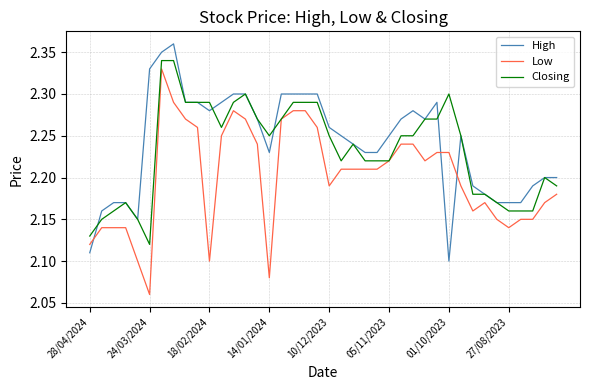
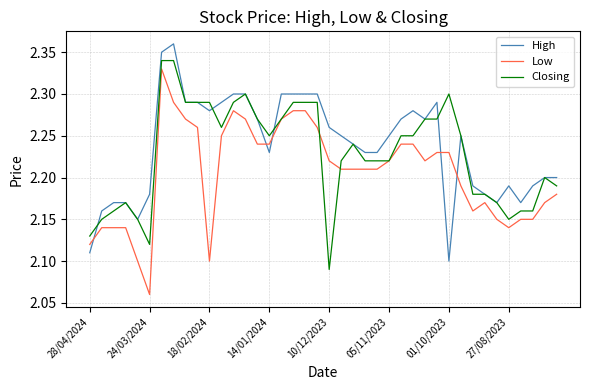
  {
    "High": {
      "28/04/2024": 2.11,
-     "24/03/2024": 2.33,
+     "24/03/2024": 2.18,
      "18/02/2024": 2.28,
      "14/01/2024": 2.23,
      "10/12/2023": 2.26,
      "05/11/2023": 2.25,
      "01/10/2023": 2.10,
-     "27/08/2023": 2.17
+     "27/08/2023": 2.19
    },
    "Low": {
      "28/04/2024": 2.12,
      "24/03/2024": 2.06,
      "18/02/2024": 2.10,
-     "14/01/2024": 2.08,
-     "10/12/2023": 2.19,
+     "14/01/2024": 2.24,
+     "10/12/2023": 2.22,
      "01/10/2023": 2.23,
      "27/08/2023": 2.14
    },
    "Closing": {
      "28/04/2024": 2.13,
      "24/03/2024": 2.12,
      "18/02/2024": 2.29,
      "14/01/2024": 2.25,
-     "10/12/2023": 2.25,
+     "10/12/2023": 2.09,
      "01/10/2023": 2.30,
-     "27/08/2023": 2.16
+     "27/08/2023": 2.15
    }
  }
